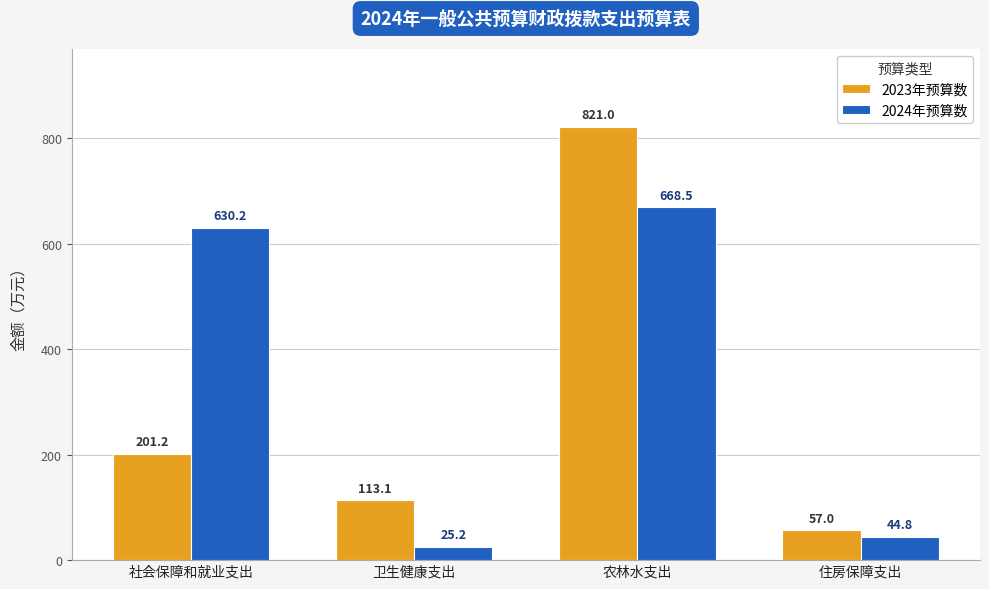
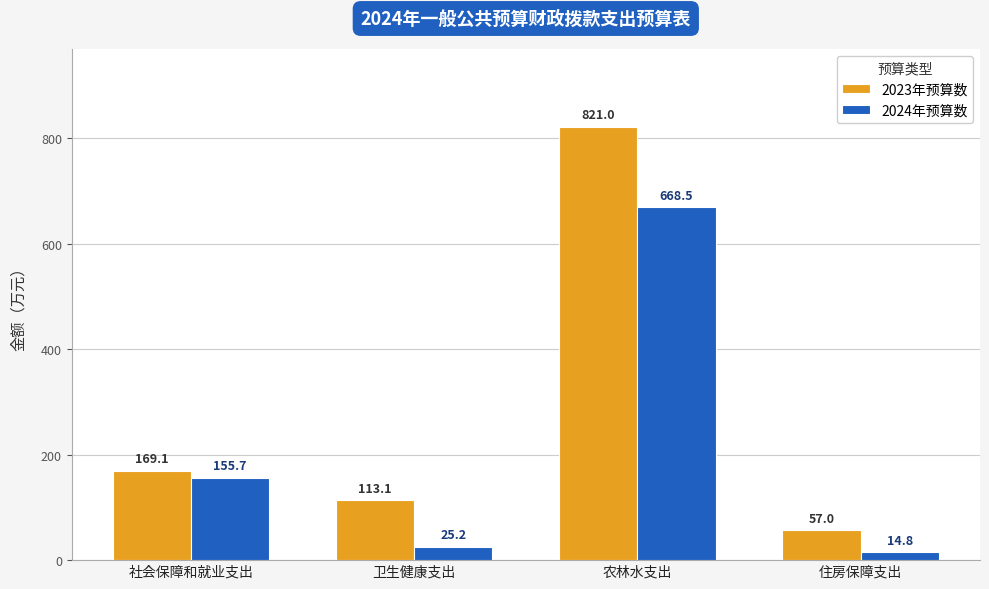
  {
    "2023年预算数": {
-     "社会保障和就业支出": 201.2,
+     "社会保障和就业支出": 169.1,
      "卫生健康支出": 113.1,
      "农林水支出": 821.0,
      "住房保障支出": 57.0
    },
    "2024年预算数": {
-     "社会保障和就业支出": 630.2,
+     "社会保障和就业支出": 155.7,
      "卫生健康支出": 25.2,
      "农林水支出": 668.5,
-     "住房保障支出": 44.8
+     "住房保障支出": 14.8
    }
  }
